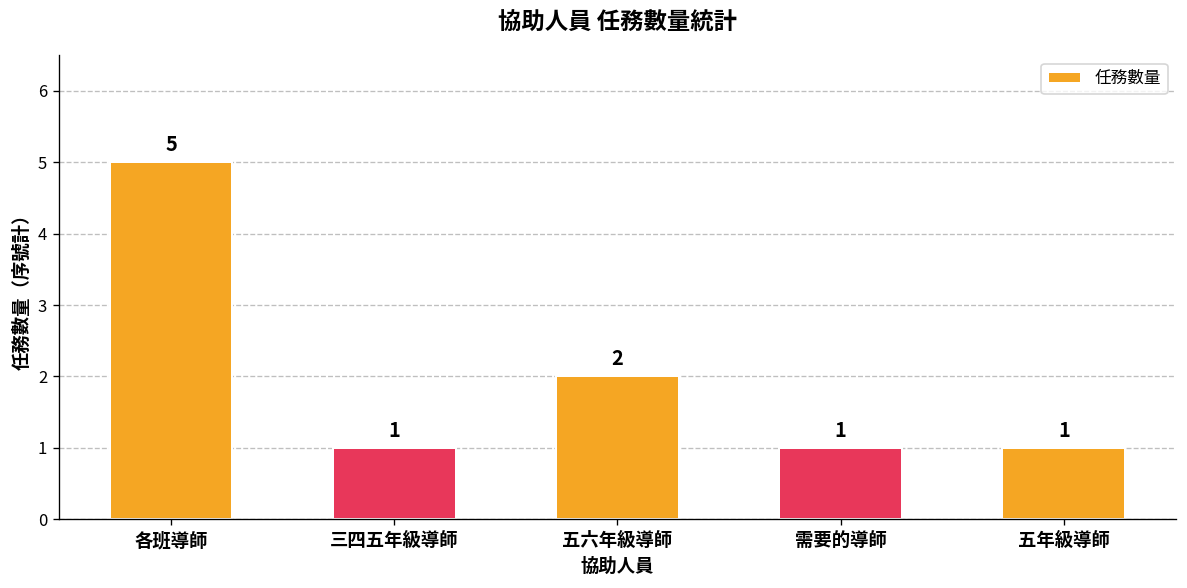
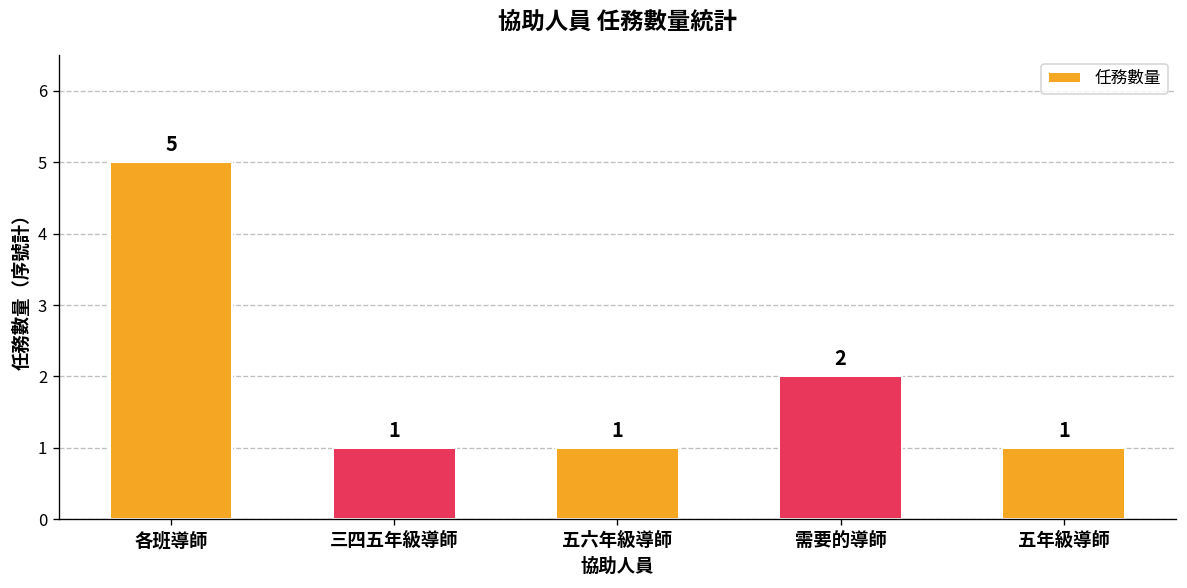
  {
    "各班導師": 5,
    "三四五年級導師": 1,
-   "五六年級導師": 2,
-   "需要的導師": 1,
+   "五六年級導師": 1,
+   "需要的導師": 2,
    "五年級導師": 1
  }
